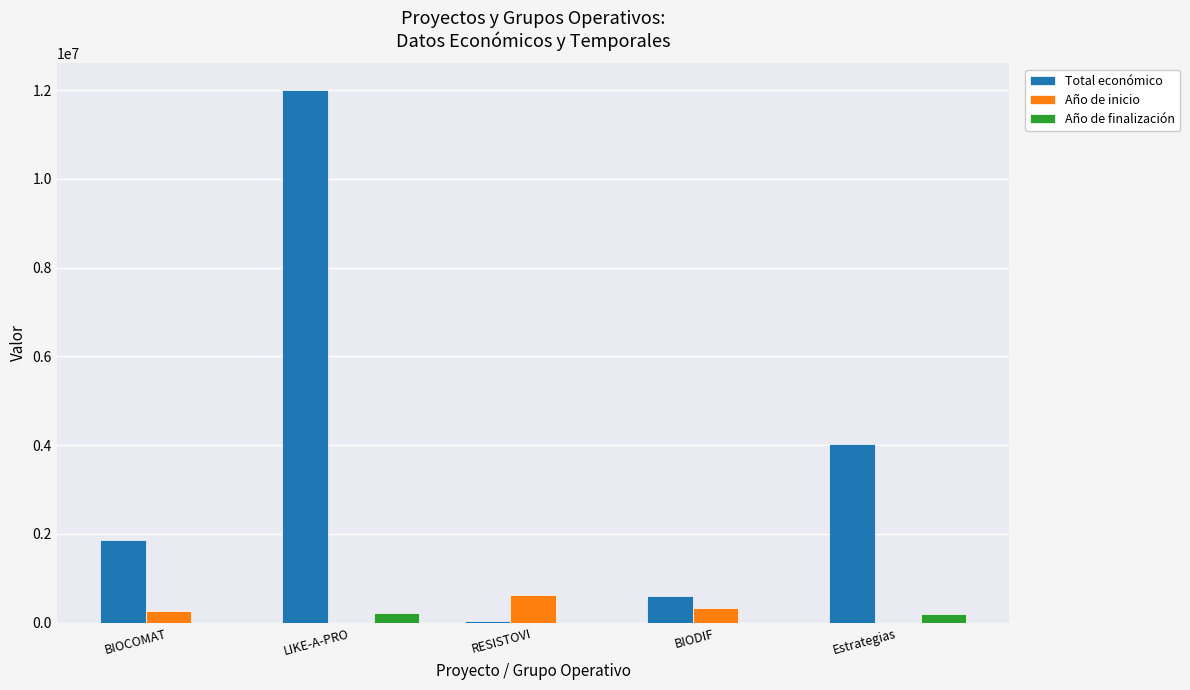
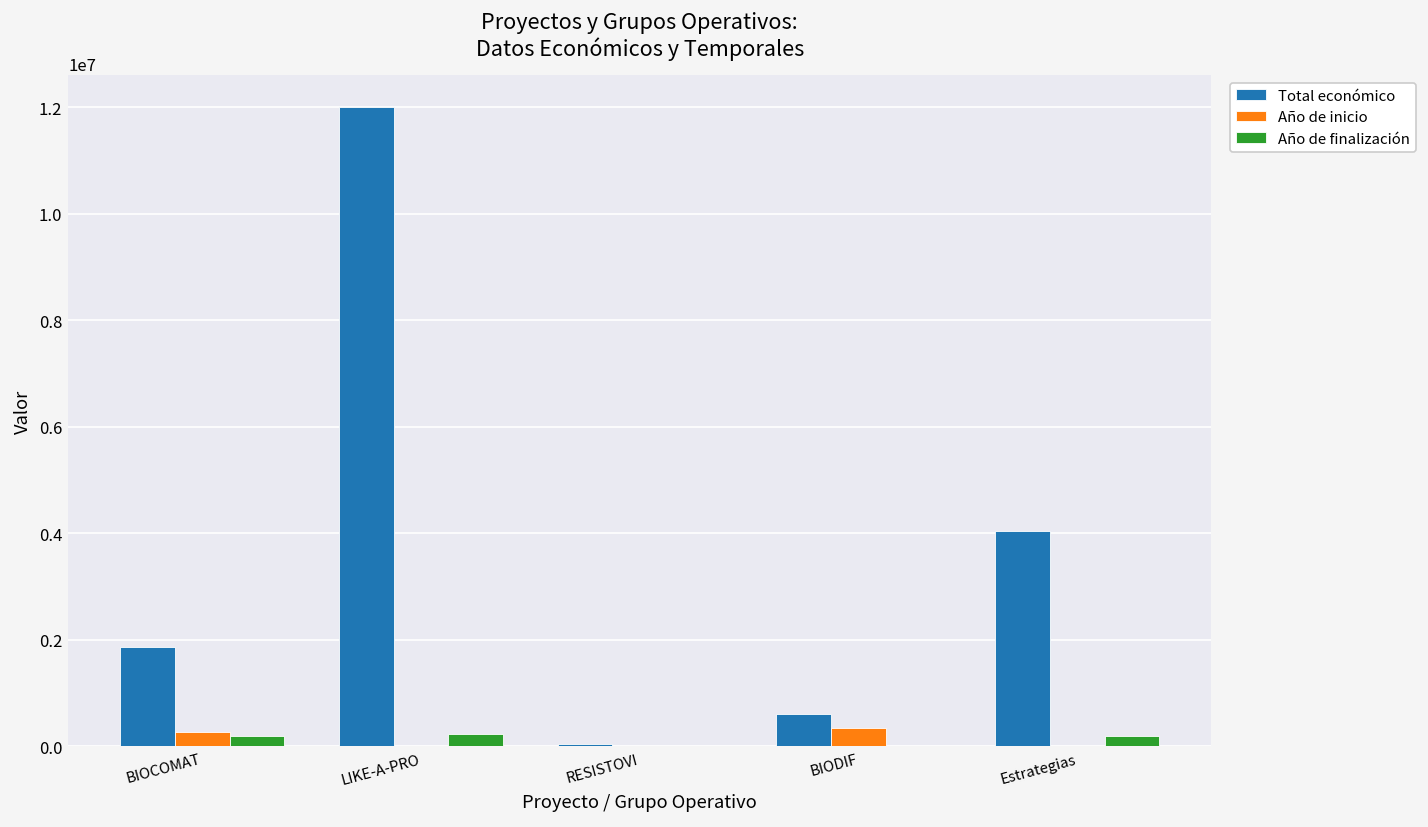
  {
    "Total económico": {
      "BIOCOMAT": 1900000,
      "LIKE-A-PRO": 12000000,
      "BIODIF": 600000,
      "Estrategias": 4000000
    },
    "Año de inicio": {
      "BIOCOMAT": 300000,
-     "RESISTOVI": 600000,
+     "RESISTOVI": 0,
      "BIODIF": 300000
    },
    "Año de finalización": {
-     "BIOCOMAT": 0,
+     "BIOCOMAT": 200000,
      "LIKE-A-PRO": 200000,
      "Estrategias": 200000
    }
  }
